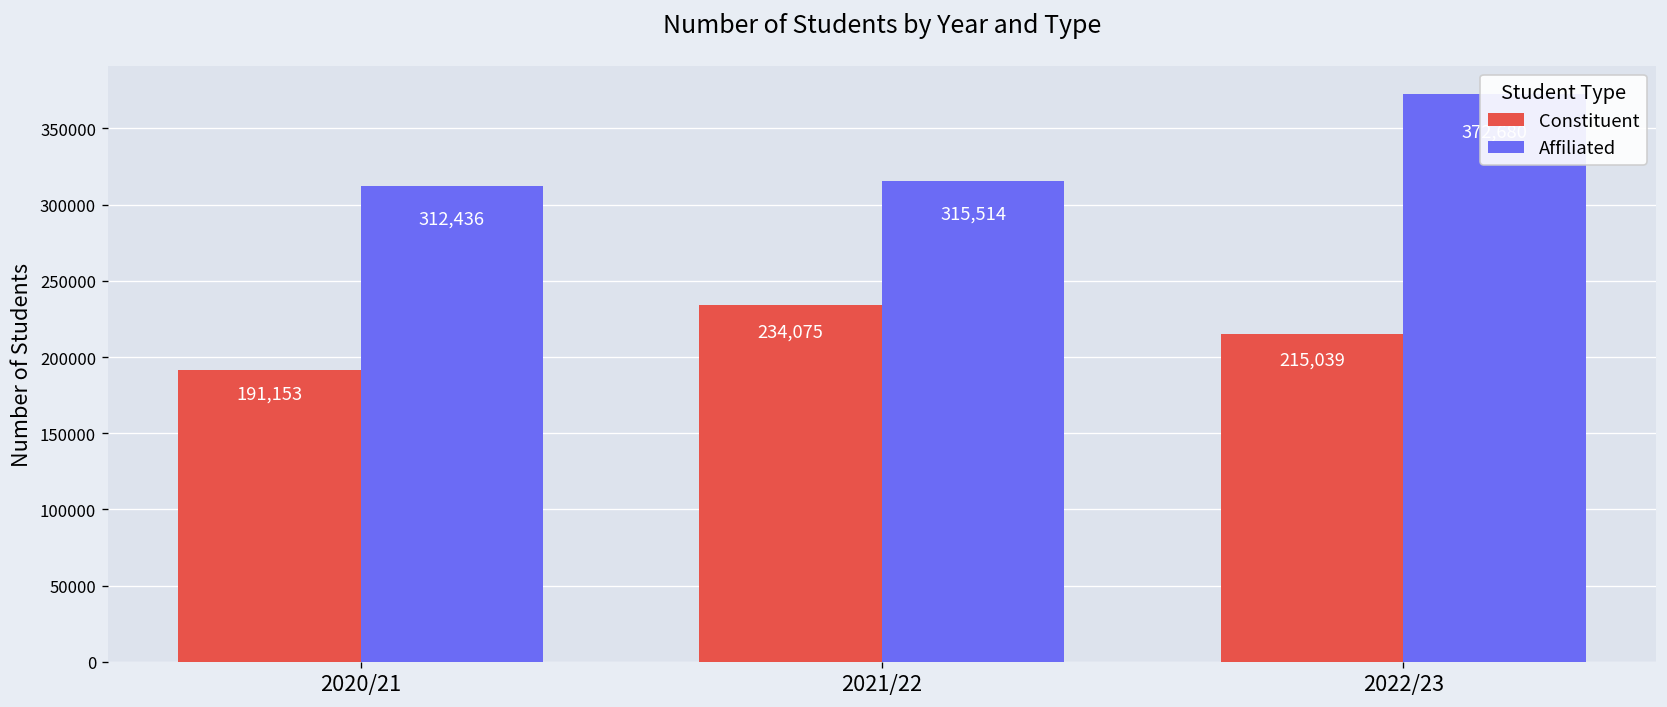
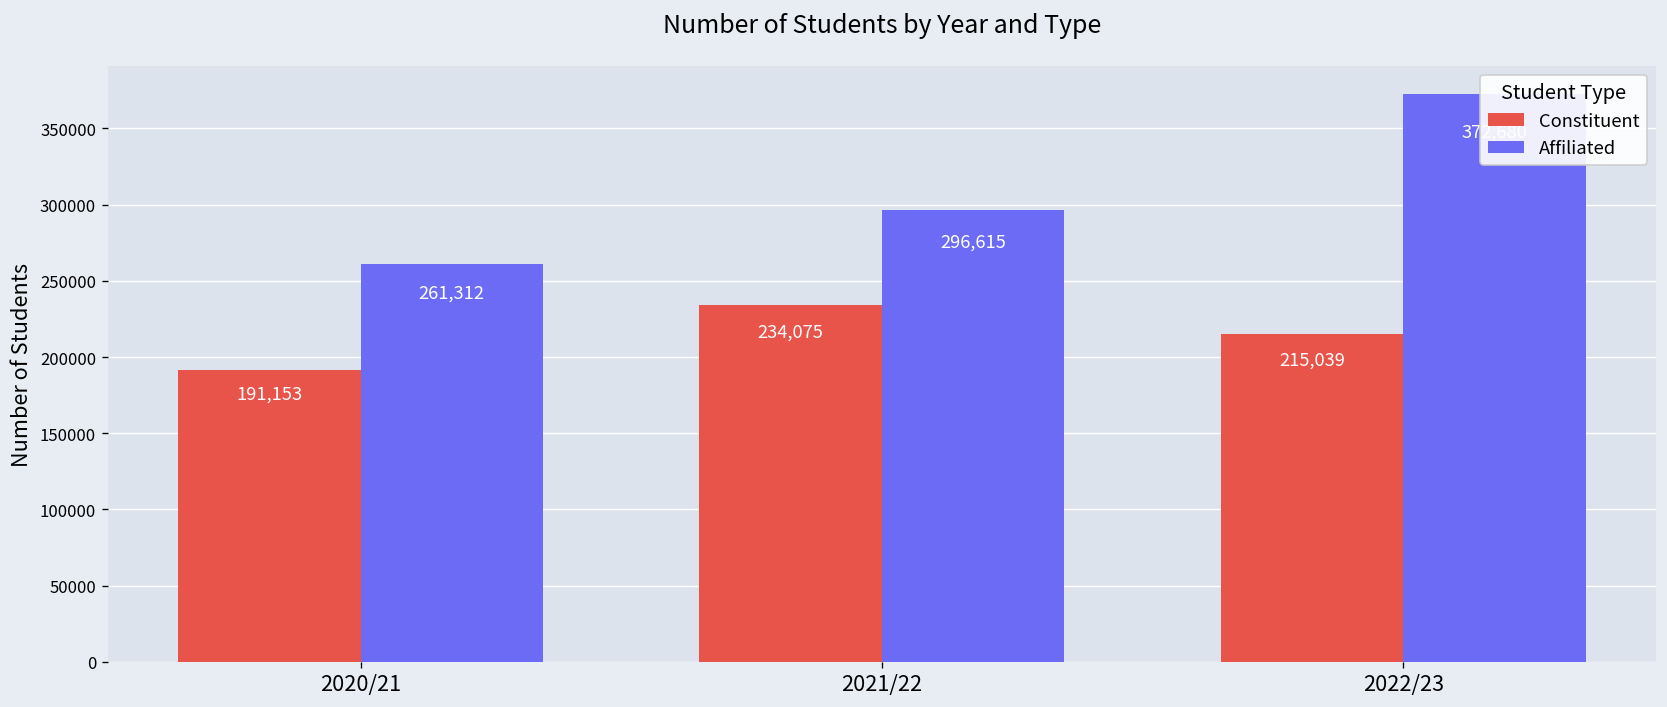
  {
    "Constituent": {
      "2020/21": "191,153",
      "2021/22": "234,075",
      "2022/23": "215,039"
    },
    "Affiliated": {
-     "2020/21": "312,436",
-     "2021/22": "315,514"
+     "2020/21": "261,312",
+     "2021/22": "296,615"
    }
  }
